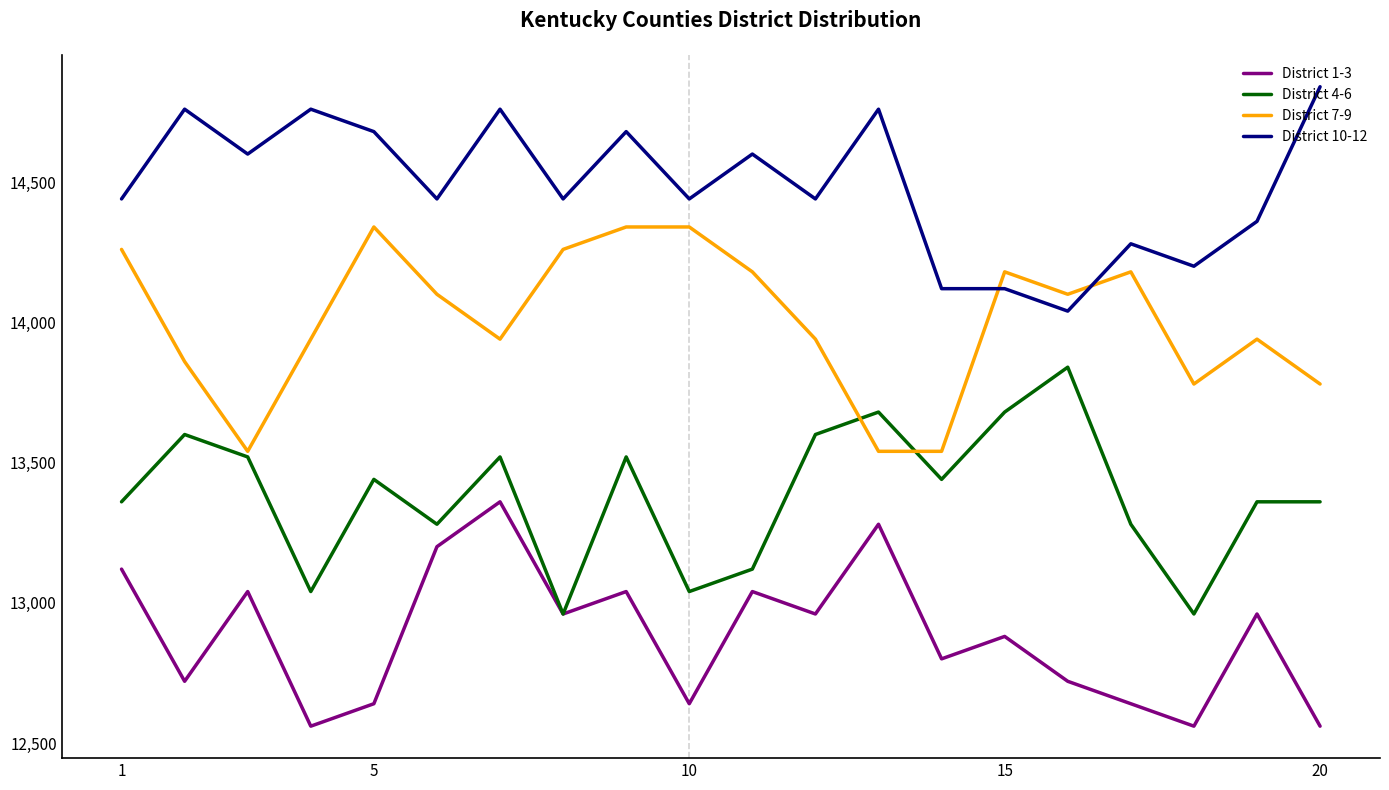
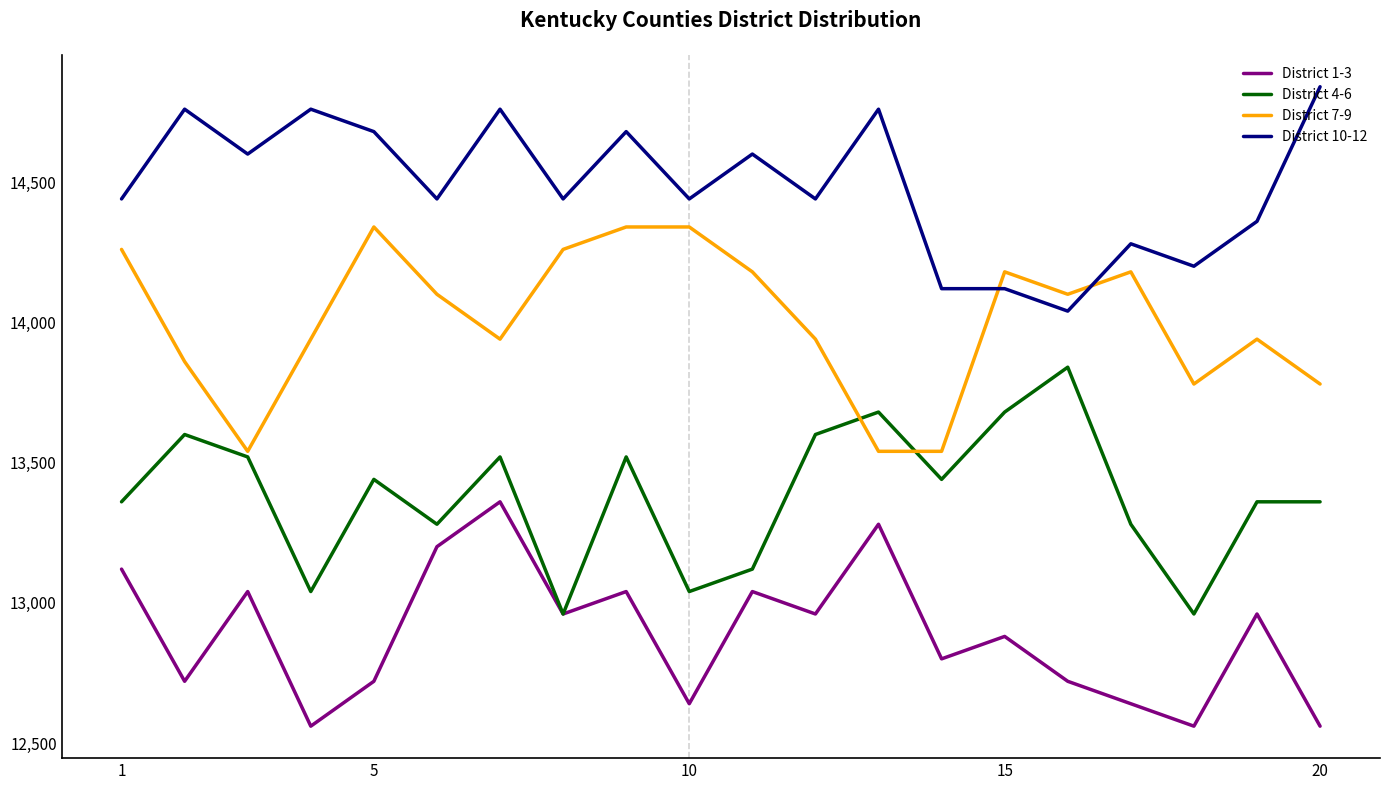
  {
    "District 1-3": {
      "1": "13,120",
-     "5": "12,640",
+     "5": "12,720",
      "10": "12,640",
      "15": "12,880",
      "20": "12,560"
    },
    "District 4-6": {
      "1": "13,360",
      "5": "13,440",
      "10": "13,040",
      "15": "13,680",
      "20": "13,360"
    },
    "District 7-9": {
      "1": "14,260",
      "5": "14,340",
      "10": "14,340",
      "15": "14,180",
      "20": "13,780"
    },
    "District 10-12": {
      "1": "14,440",
      "5": "14,680",
      "10": "14,440",
      "15": "14,120",
      "20": "14,840"
    }
  }
